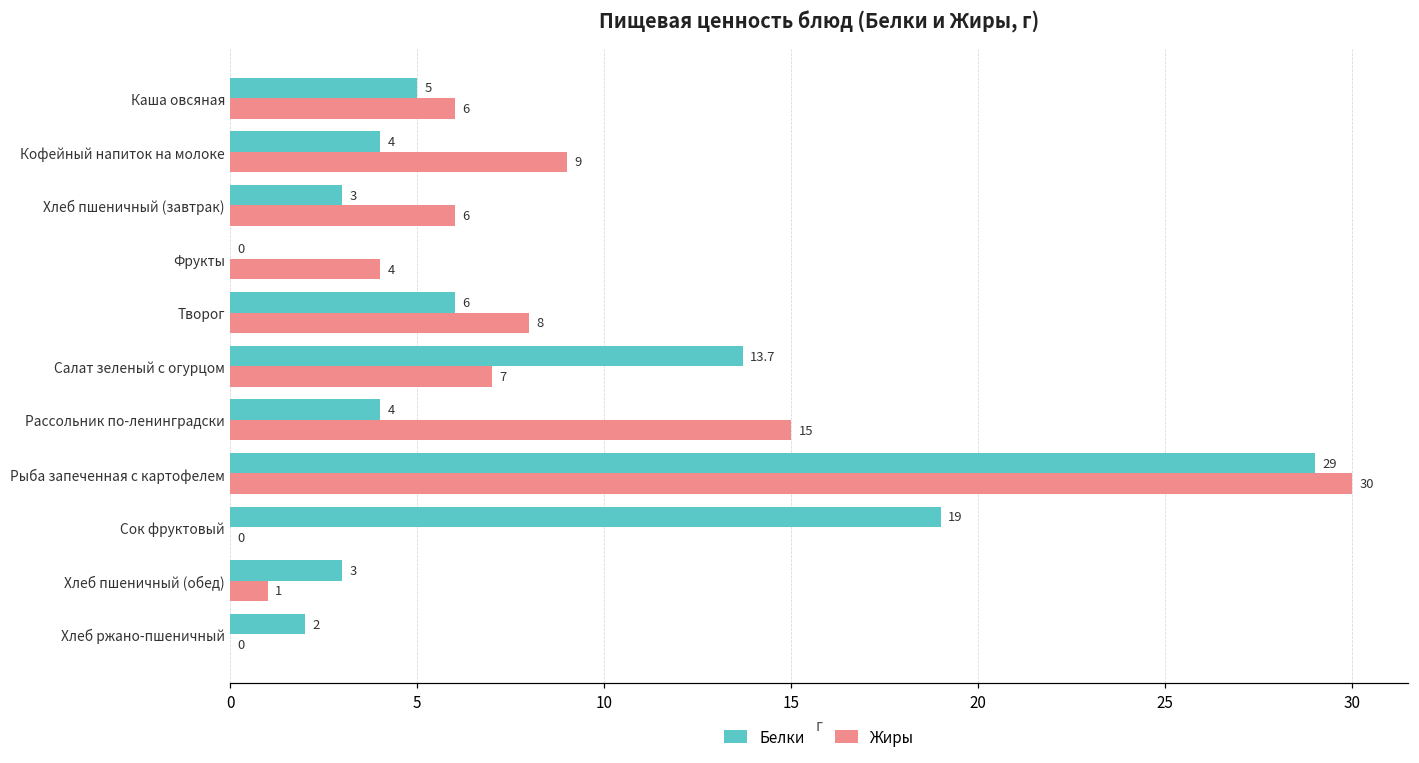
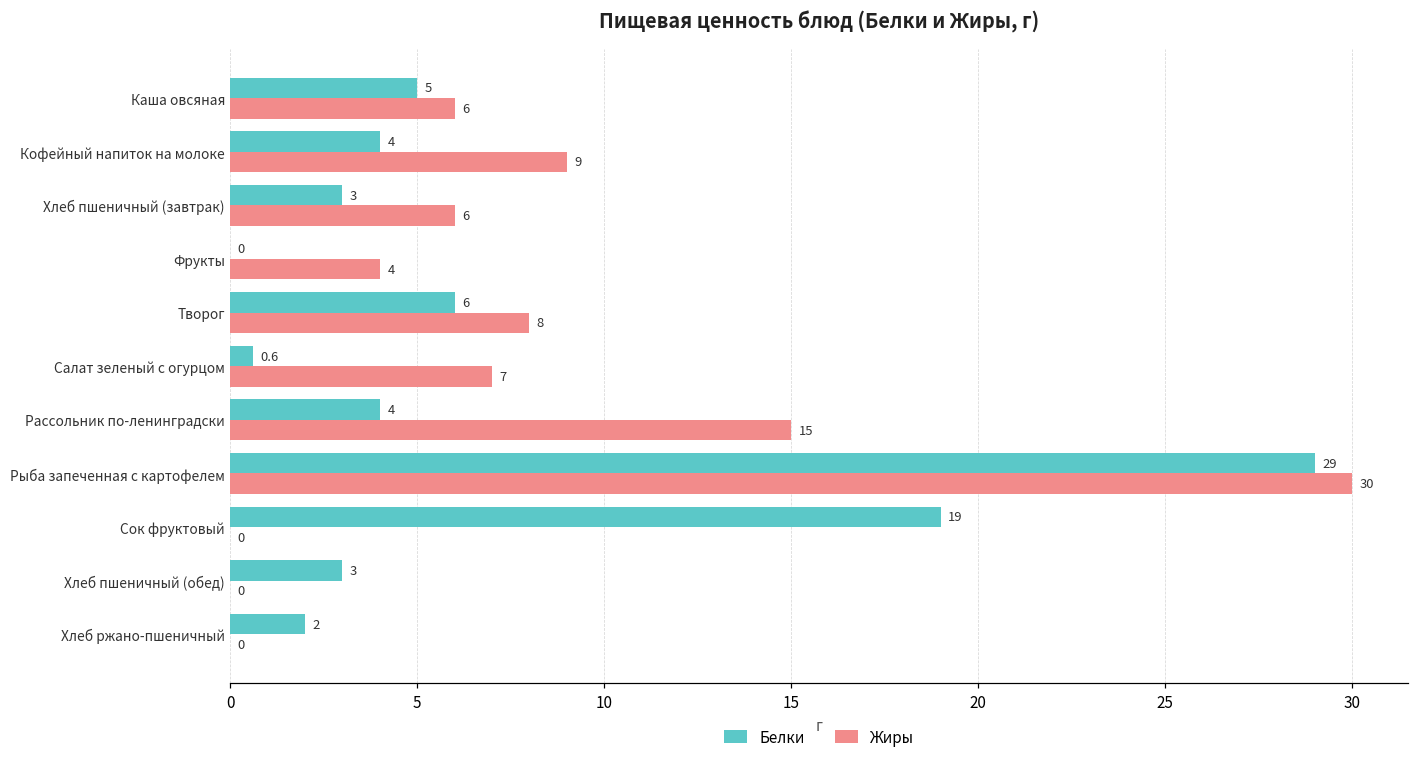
  {
    "Белки": {
      "Каша овсяная": 5,
      "Кофейный напиток на молоке": 4,
      "Хлеб пшеничный (завтрак)": 3,
      "Фрукты": 0,
      "Творог": 6,
-     "Салат зеленый с огурцом": 13.7,
+     "Салат зеленый с огурцом": 0.6,
      "Рассольник по-ленинградски": 4,
      "Рыба запеченная с картофелем": 29,
      "Сок фруктовый": 19,
      "Хлеб пшеничный (обед)": 3,
      "Хлеб ржано-пшеничный": 2
    },
    "Жиры": {
      "Каша овсяная": 6,
      "Кофейный напиток на молоке": 9,
      "Хлеб пшеничный (завтрак)": 6,
      "Фрукты": 4,
      "Творог": 8,
      "Салат зеленый с огурцом": 7,
      "Рассольник по-ленинградски": 15,
      "Рыба запеченная с картофелем": 30,
      "Сок фруктовый": 0,
-     "Хлеб пшеничный (обед)": 1,
+     "Хлеб пшеничный (обед)": 0,
      "Хлеб ржано-пшеничный": 0
    }
  }
